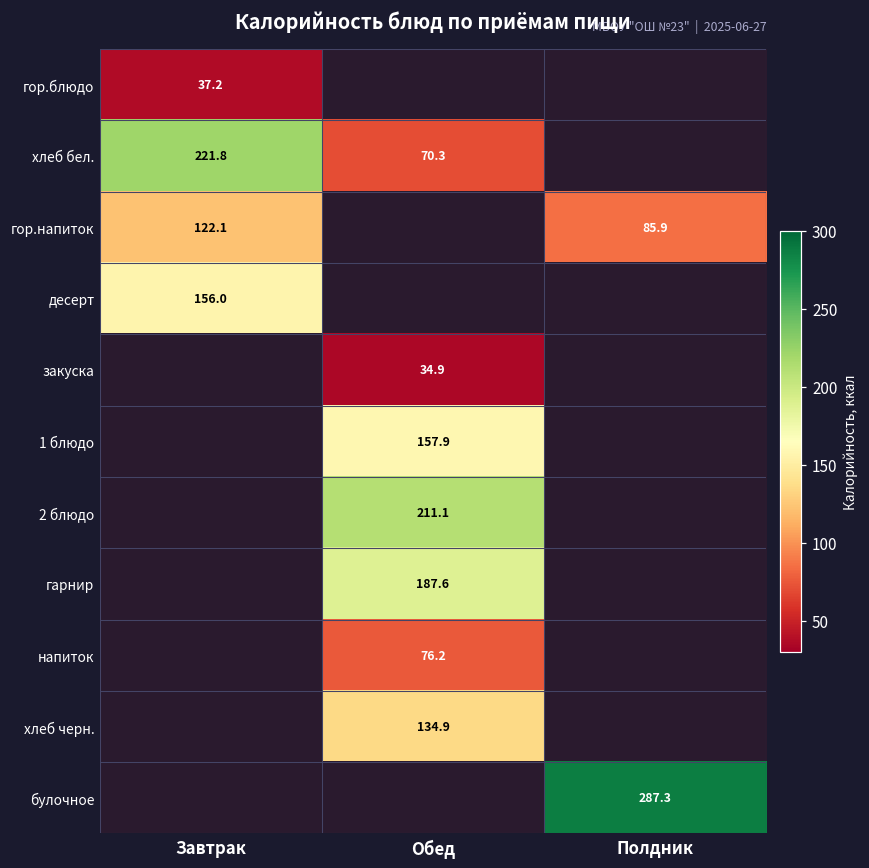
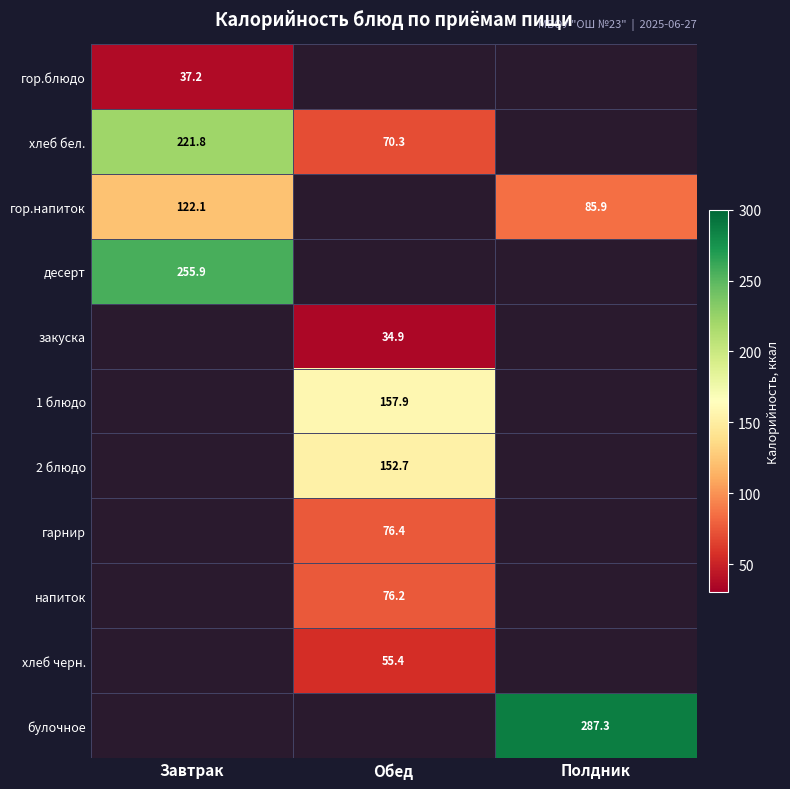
  {
    "гор.блюдо": {
      "Завтрак": 37.2
    },
    "хлеб бел.": {
      "Завтрак": 221.8,
      "Обед": 70.3
    },
    "гор.напиток": {
      "Завтрак": 122.1,
      "Полдник": 85.9
    },
    "десерт": {
-     "Завтрак": 156.0
+     "Завтрак": 255.9
    },
    "закуска": {
      "Обед": 34.9
    },
    "1 блюдо": {
      "Обед": 157.9
    },
    "2 блюдо": {
-     "Обед": 211.1
+     "Обед": 152.7
    },
    "гарнир": {
-     "Обед": 187.6
+     "Обед": 76.4
    },
    "напиток": {
      "Обед": 76.2
    },
    "хлеб черн.": {
-     "Обед": 134.9
+     "Обед": 55.4
    },
    "булочное": {
      "Полдник": 287.3
    }
  }
